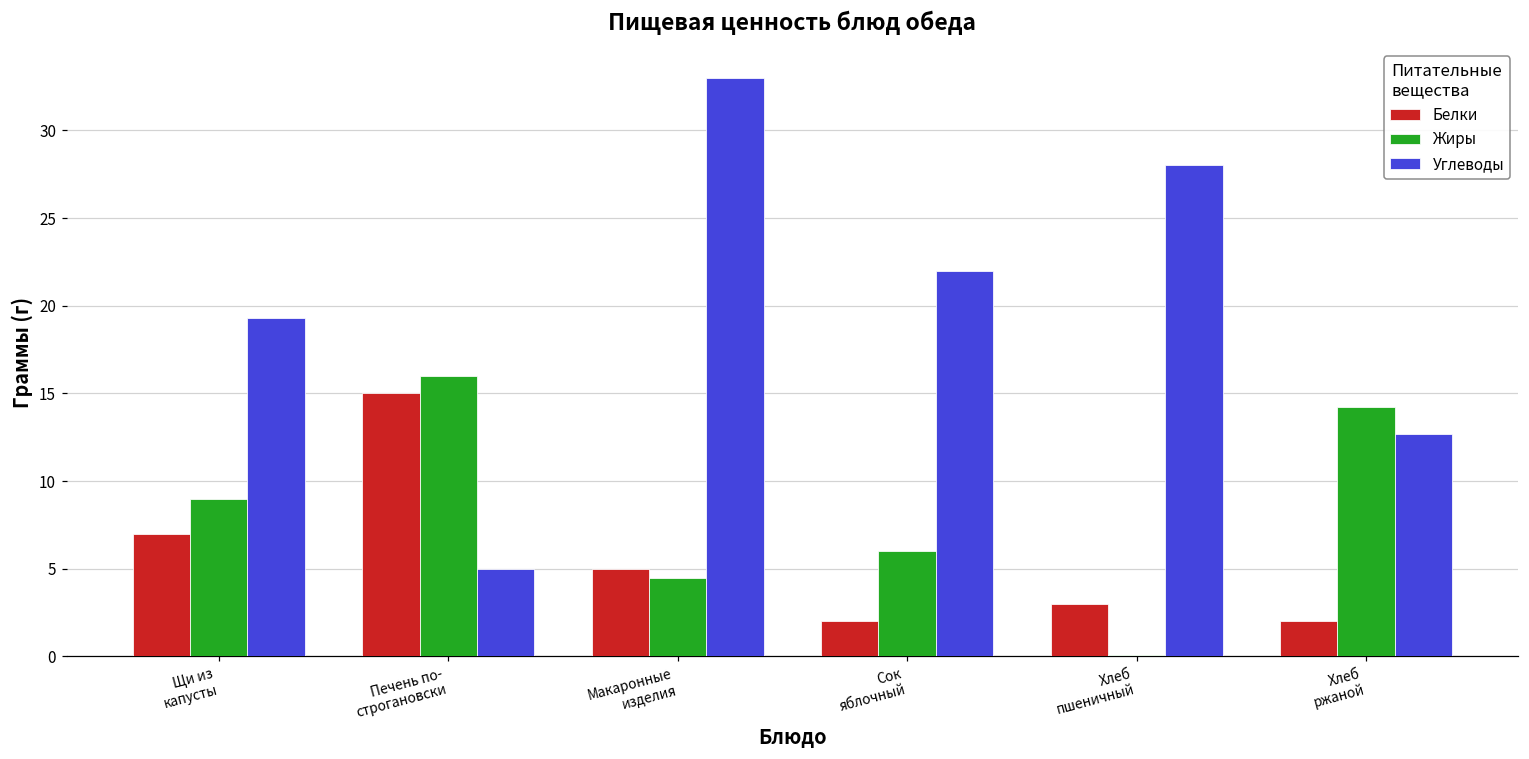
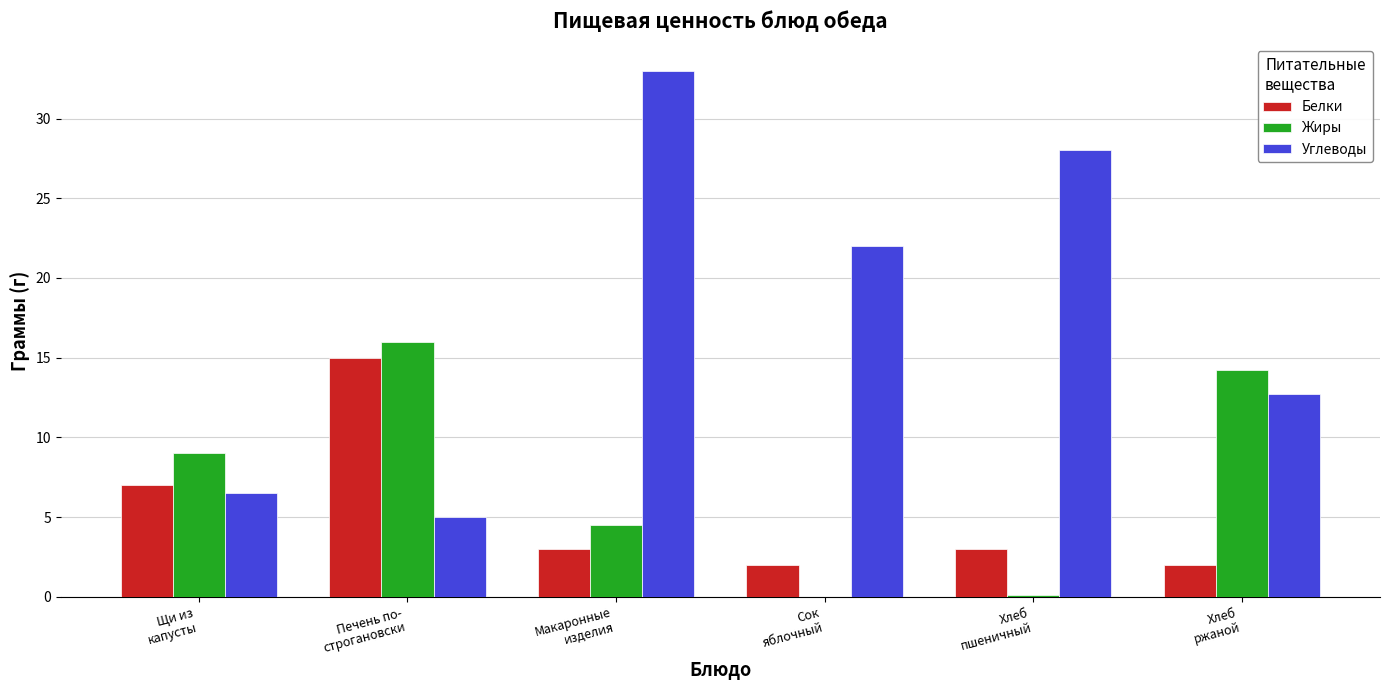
  {
    "Белки": {
      "Щи из капусты": 7,
      "Печень по- строгановски": 15,
-     "Макаронные изделия": 5,
+     "Макаронные изделия": 3,
      "Сок яблочный": 2,
      "Хлеб пшеничный": 3,
      "Хлеб ржаной": 2
    },
    "Жиры": {
      "Щи из капусты": 9,
      "Печень по- строгановски": 16,
      "Макаронные изделия": 4.5,
-     "Сок яблочный": 6,
+     "Сок яблочный": 0,
      "Хлеб ржаной": 14.2
    },
    "Углеводы": {
-     "Щи из капусты": 19.3,
+     "Щи из капусты": 6.5,
      "Печень по- строгановски": 5.0,
      "Макаронные изделия": 33.0,
      "Сок яблочный": 22.0,
      "Хлеб пшеничный": 28.0,
      "Хлеб ржаной": 12.7
    }
  }
